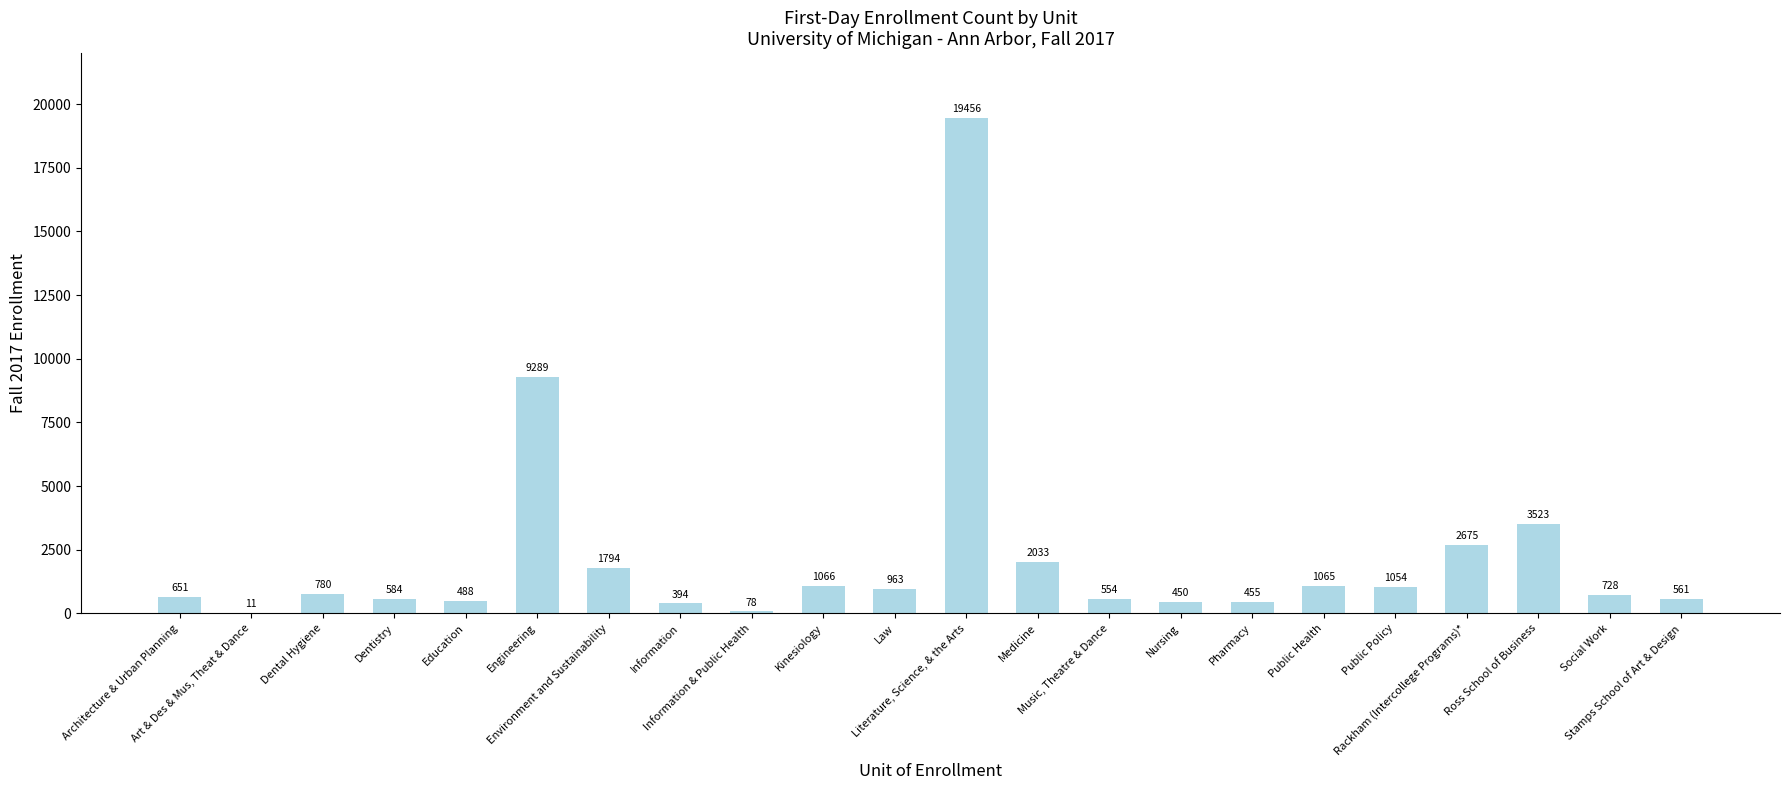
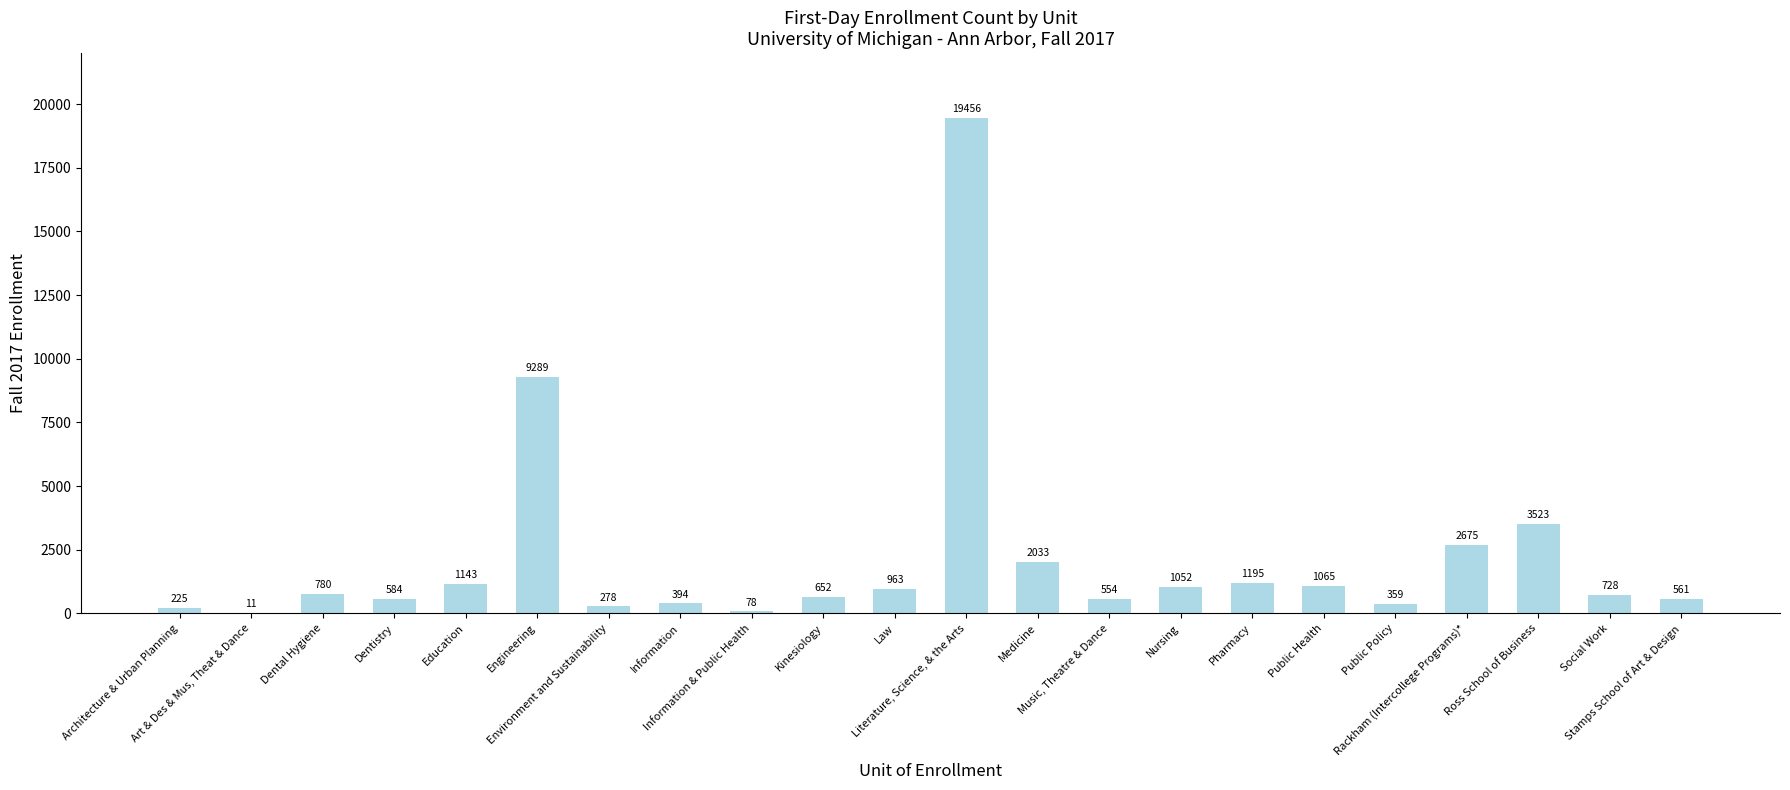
  {
-   "Architecture & Urban Planning": 651,
+   "Architecture & Urban Planning": 225,
    "Art & Des & Mus, Theat & Dance": 11,
    "Dental Hygiene": 780,
    "Dentistry": 584,
-   "Education": 488,
+   "Education": 1143,
    "Engineering": 9289,
-   "Environment and Sustainability": 1794,
+   "Environment and Sustainability": 278,
    "Information": 394,
    "Information & Public Health": 78,
-   "Kinesiology": 1066,
+   "Kinesiology": 652,
    "Law": 963,
    "Literature, Science, & the Arts": 19456,
    "Medicine": 2033,
    "Music, Theatre & Dance": 554,
-   "Nursing": 450,
-   "Pharmacy": 455,
+   "Nursing": 1052,
+   "Pharmacy": 1195,
    "Public Health": 1065,
-   "Public Policy": 1054,
+   "Public Policy": 359,
    "Rackham (Intercollege Programs)*": 2675,
    "Ross School of Business": 3523,
    "Social Work": 728,
    "Stamps School of Art & Design": 561
  }
